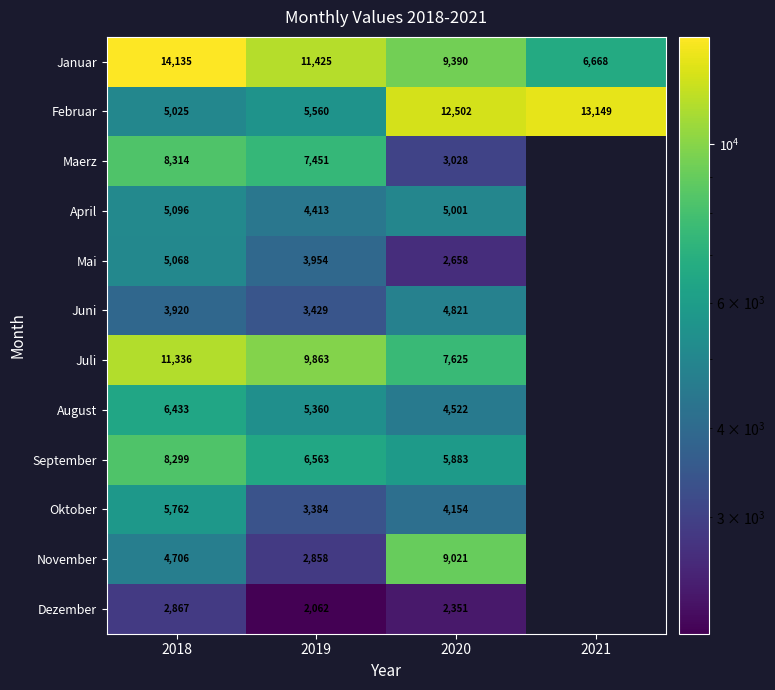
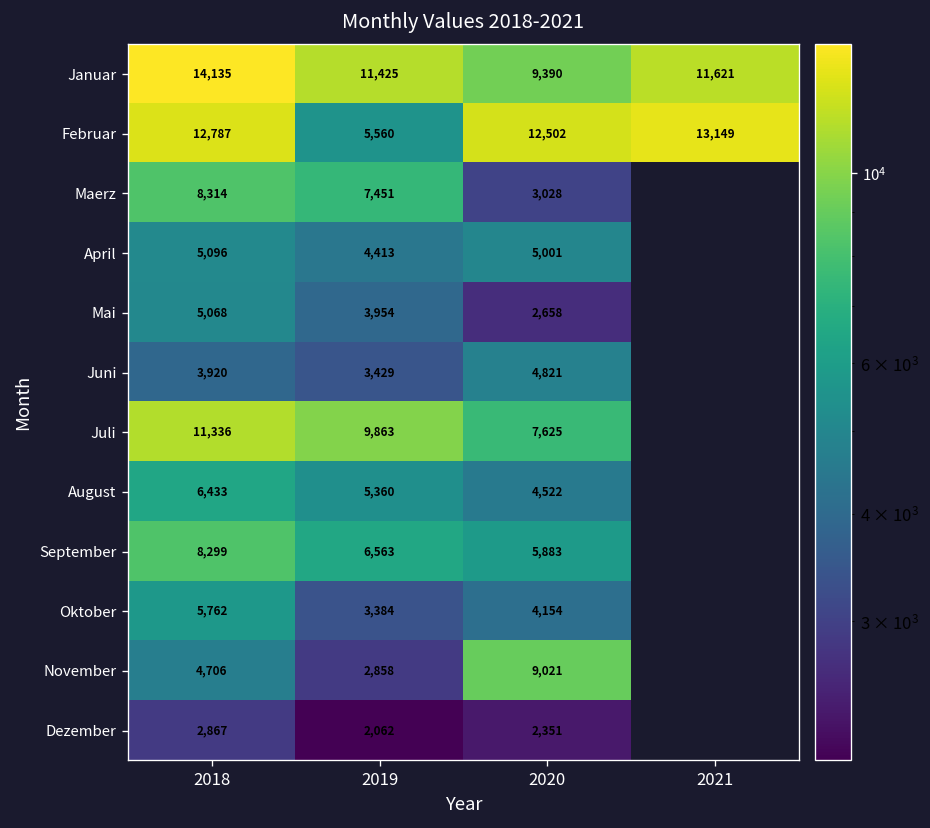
  {
    "Januar": {
      "2018": "14,135",
      "2019": "11,425",
      "2020": "9,390",
-     "2021": "6,668"
+     "2021": "11,621"
    },
    "Februar": {
-     "2018": "5,025",
+     "2018": "12,787",
      "2019": "5,560",
      "2020": "12,502",
      "2021": "13,149"
    },
    "Maerz": {
      "2018": "8,314",
      "2019": "7,451",
      "2020": "3,028"
    },
    "April": {
      "2018": "5,096",
      "2019": "4,413",
      "2020": "5,001"
    },
    "Mai": {
      "2018": "5,068",
      "2019": "3,954",
      "2020": "2,658"
    },
    "Juni": {
      "2018": "3,920",
      "2019": "3,429",
      "2020": "4,821"
    },
    "Juli": {
      "2018": "11,336",
      "2019": "9,863",
      "2020": "7,625"
    },
    "August": {
      "2018": "6,433",
      "2019": "5,360",
      "2020": "4,522"
    },
    "September": {
      "2018": "8,299",
      "2019": "6,563",
      "2020": "5,883"
    },
    "Oktober": {
      "2018": "5,762",
      "2019": "3,384",
      "2020": "4,154"
    },
    "November": {
      "2018": "4,706",
      "2019": "2,858",
      "2020": "9,021"
    },
    "Dezember": {
      "2018": "2,867",
      "2019": "2,062",
      "2020": "2,351"
    }
  }
